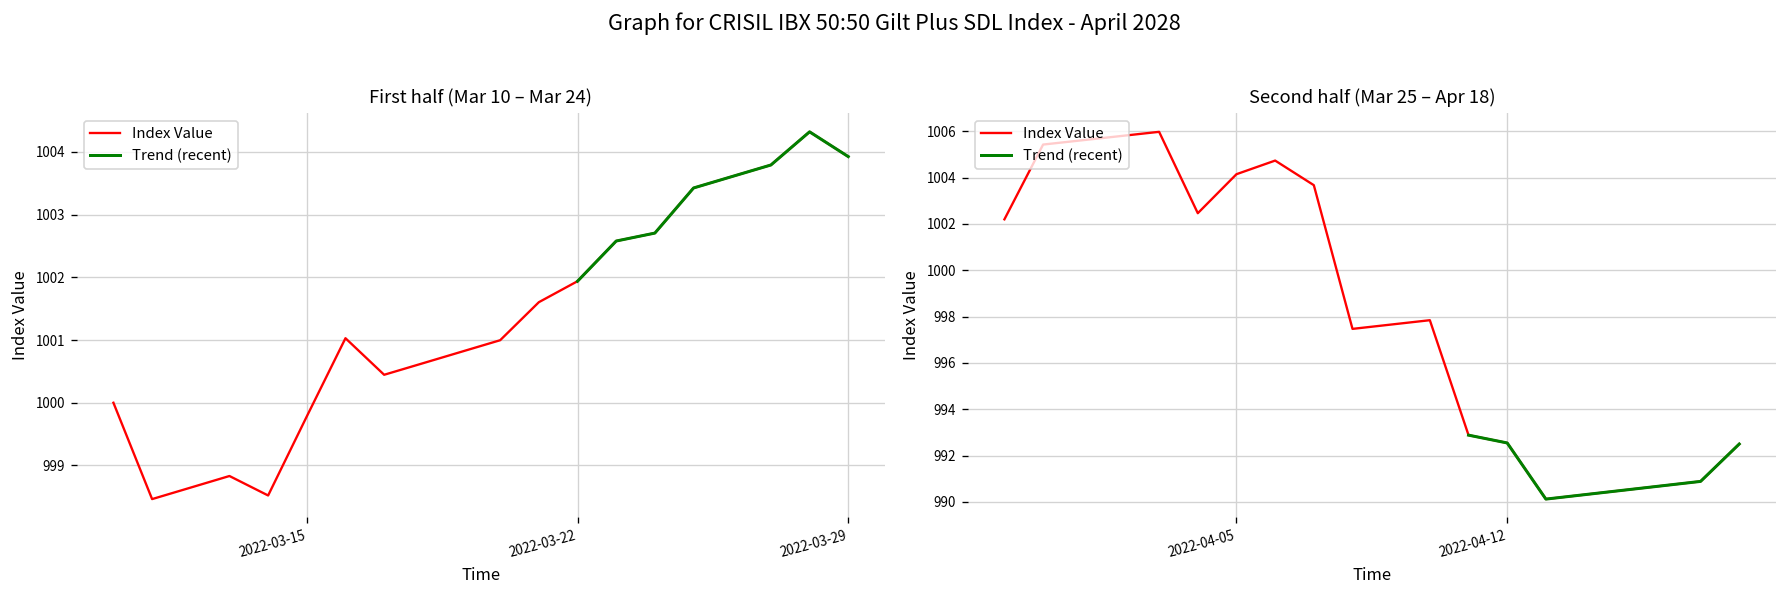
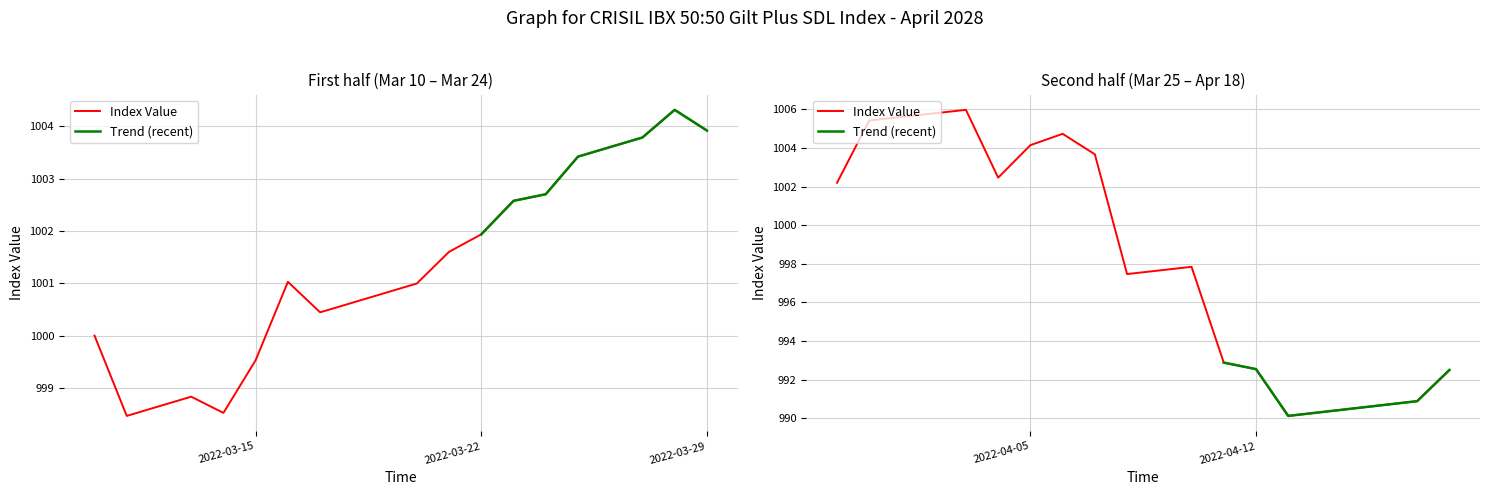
  {
    "First half (Mar 10 – Mar 24)": {
      "Index Value": {
-       "2022-03-15": 999.8
+       "2022-03-15": 999.5
      }
    },
    "Second half (Mar 25 – Apr 18)": {
      "Index Value": {
        "2022-04-05": 1004.1
      }
    }
  }
